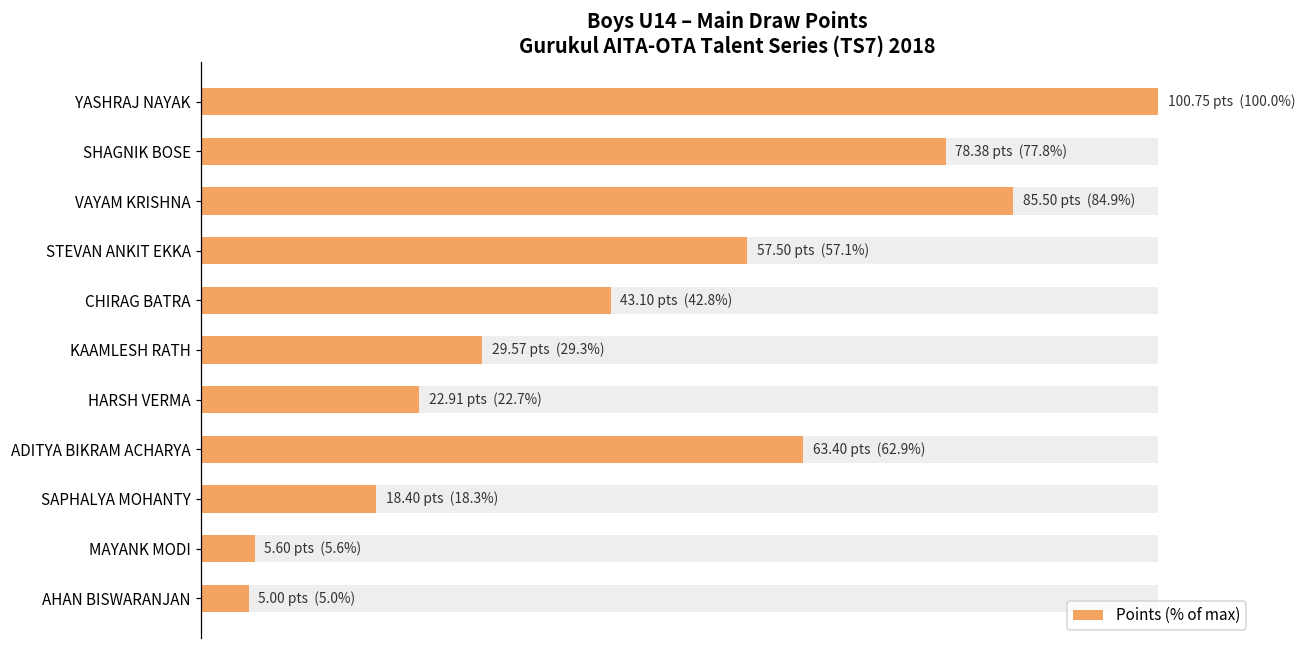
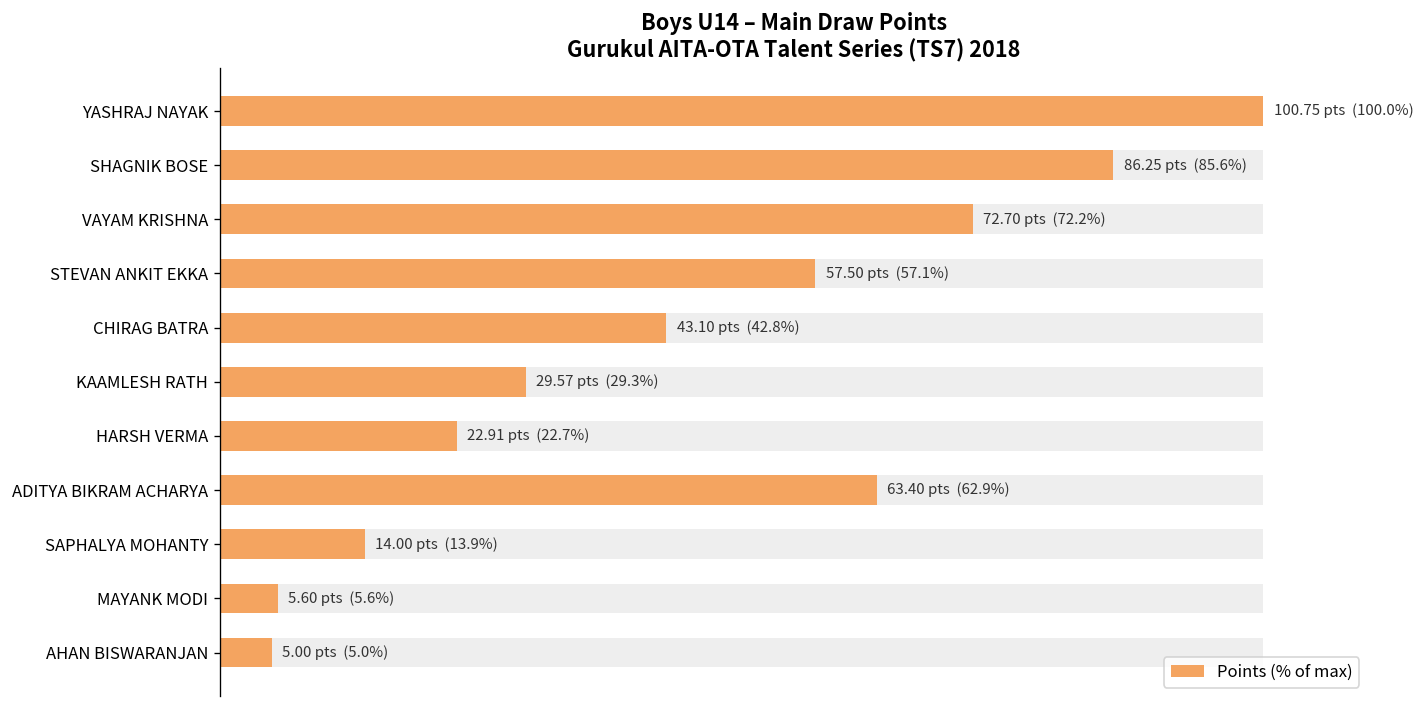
  {
    "Points (% of max)": {
      "YASHRAJ NAYAK": "(100.0%)",
-     "SHAGNIK BOSE": "78.38 pts (77.8%)",
-     "VAYAM KRISHNA": "85.50 pts (84.9%)",
-     "SAPHALYA MOHANTY": "18.40 pts (18.3%)"
+     "SHAGNIK BOSE": "86.25 pts (85.6%)",
+     "VAYAM KRISHNA": "72.70 pts (72.2%)",
+     "SAPHALYA MOHANTY": "14.00 pts (13.9%)"
    }
  }
